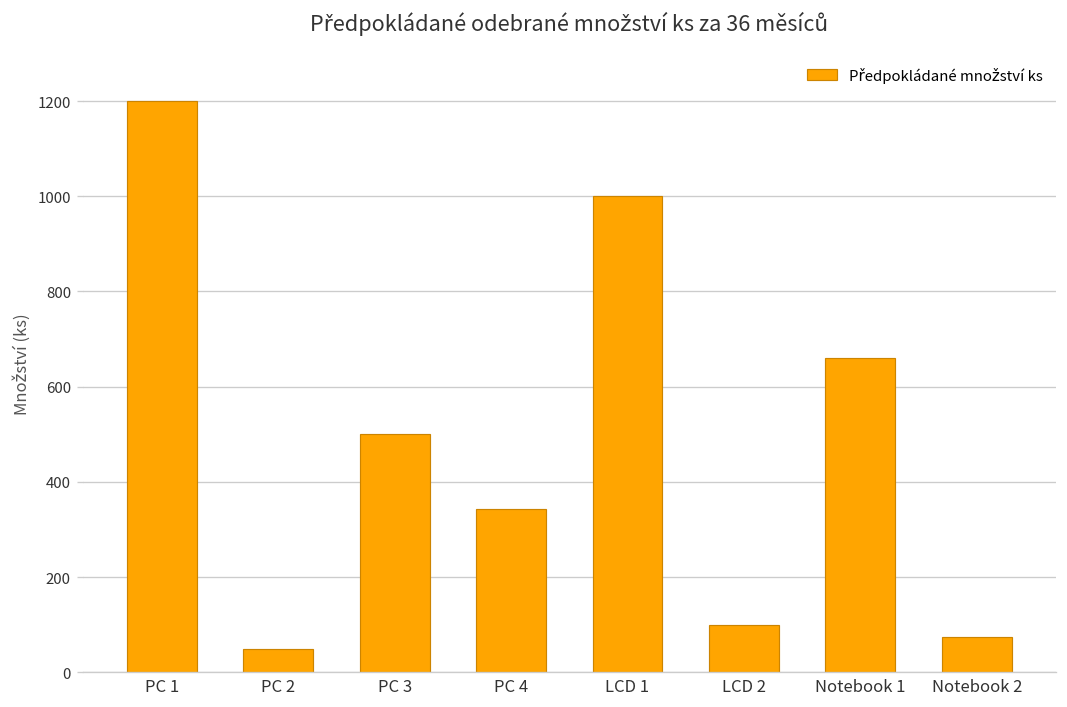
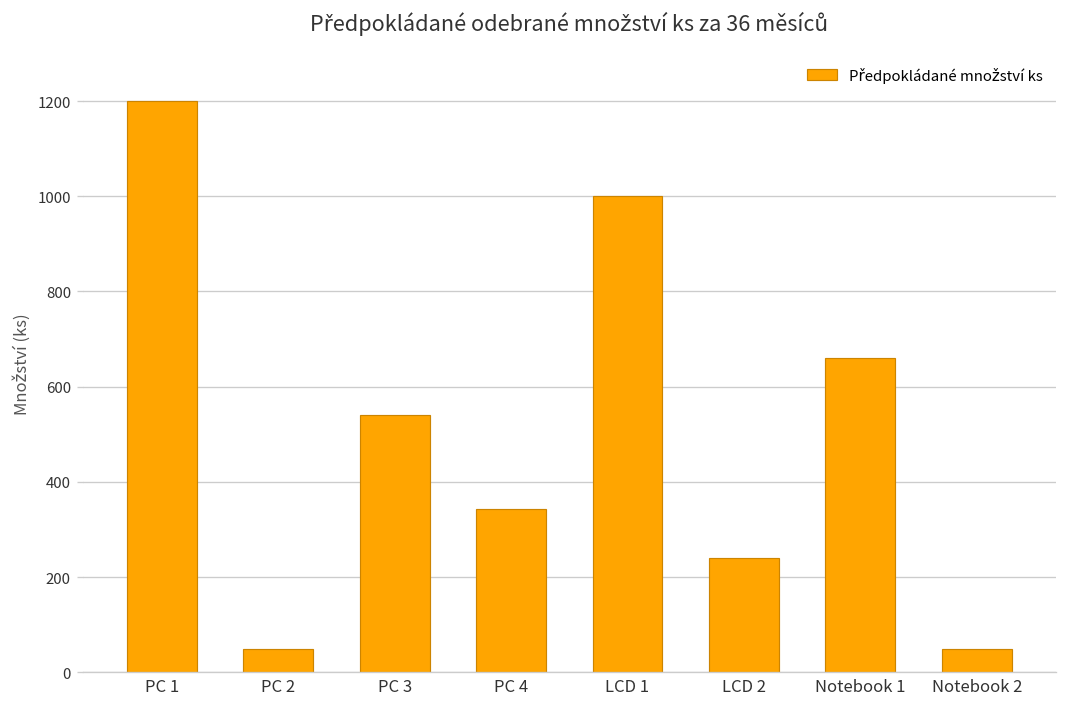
  {
    "PC 1": 1200,
    "PC 2": 50,
-   "PC 3": 500,
+   "PC 3": 540,
    "PC 4": 340,
    "LCD 1": 1000,
-   "LCD 2": 100,
+   "LCD 2": 240,
    "Notebook 1": 660,
-   "Notebook 2": 80
+   "Notebook 2": 50
  }
